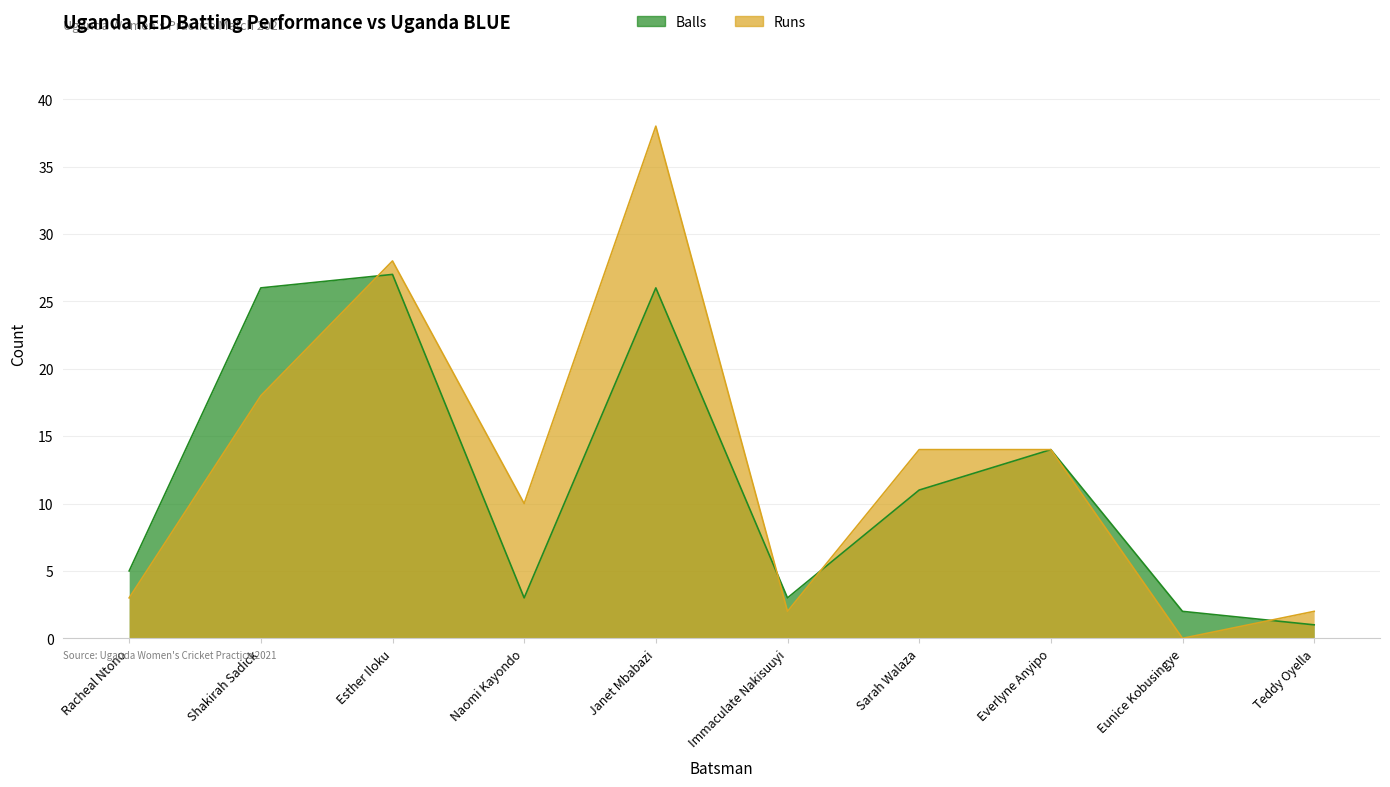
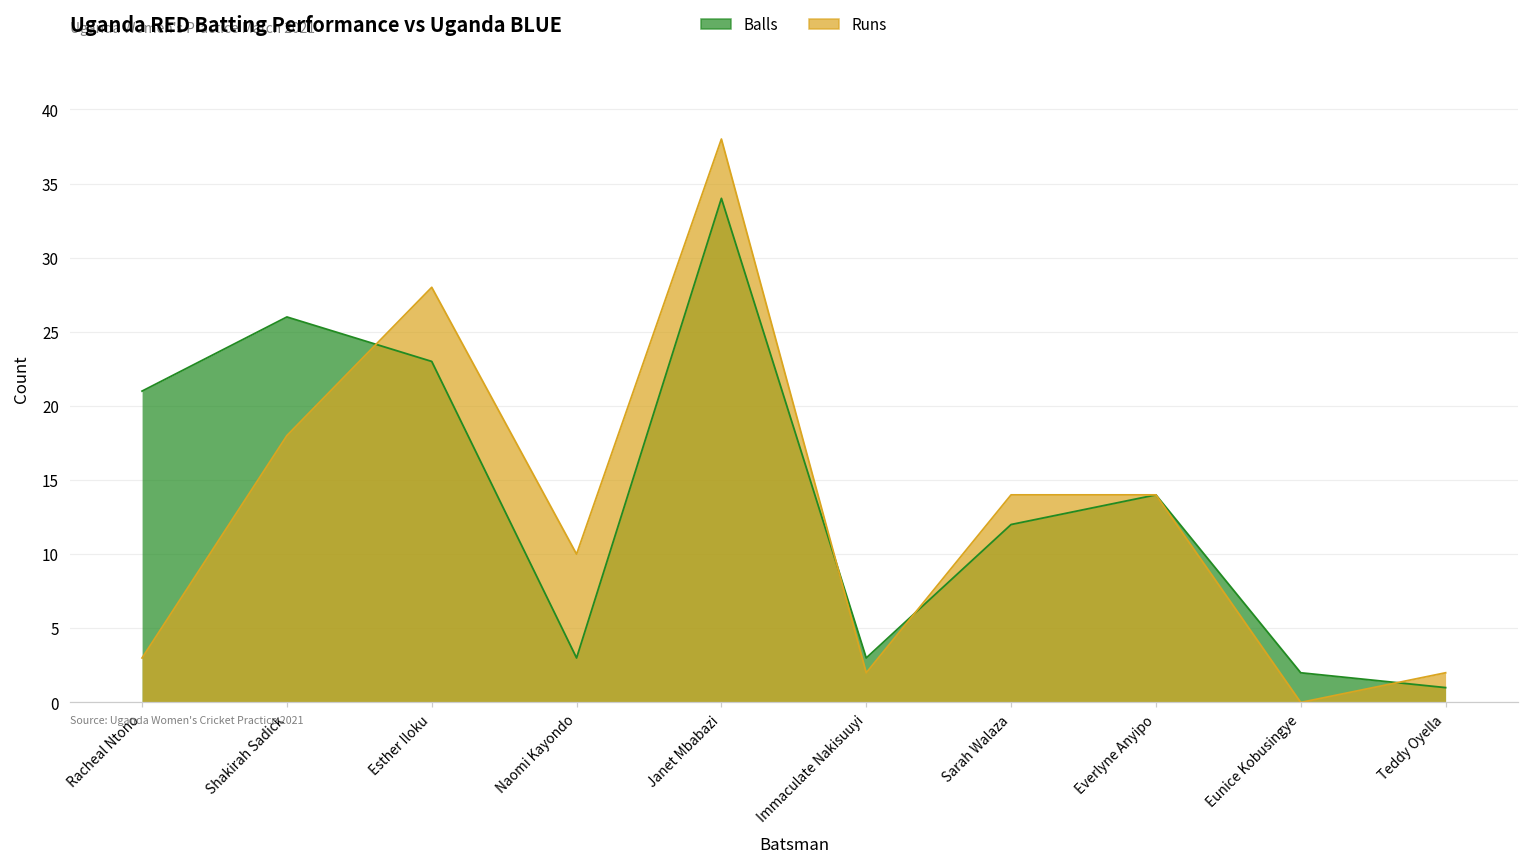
  {
    "Balls": {
-     "Racheal Ntono": 5,
+     "Racheal Ntono": 21,
      "Shakirah Sadick": 26,
-     "Esther Iloku": 27,
+     "Esther Iloku": 23,
      "Naomi Kayondo": 3,
-     "Janet Mbabazi": 26,
+     "Janet Mbabazi": 34,
      "Immaculate Nakisuuyi": 3,
-     "Sarah Walaza": 11,
+     "Sarah Walaza": 12,
      "Eunice Kobusingye": 2,
      "Teddy Oyella": 1
    },
    "Runs": {
      "Racheal Ntono": 3,
      "Shakirah Sadick": 18,
      "Esther Iloku": 28,
      "Naomi Kayondo": 10,
      "Janet Mbabazi": 38,
      "Immaculate Nakisuuyi": 2,
      "Sarah Walaza": 14,
      "Eunice Kobusingye": 0,
      "Teddy Oyella": 2
    }
  }
